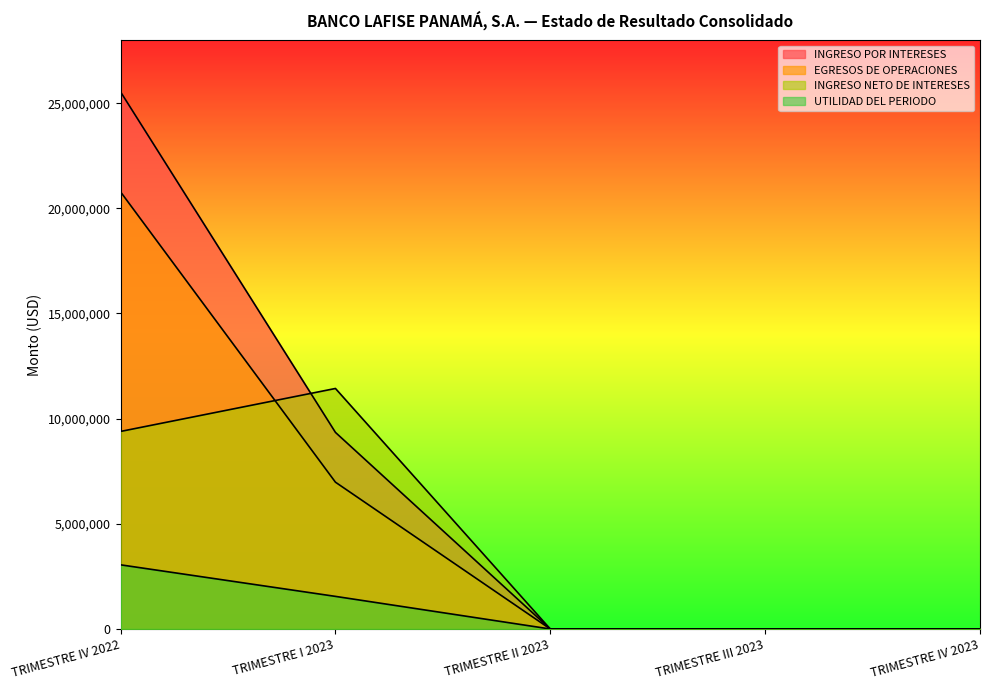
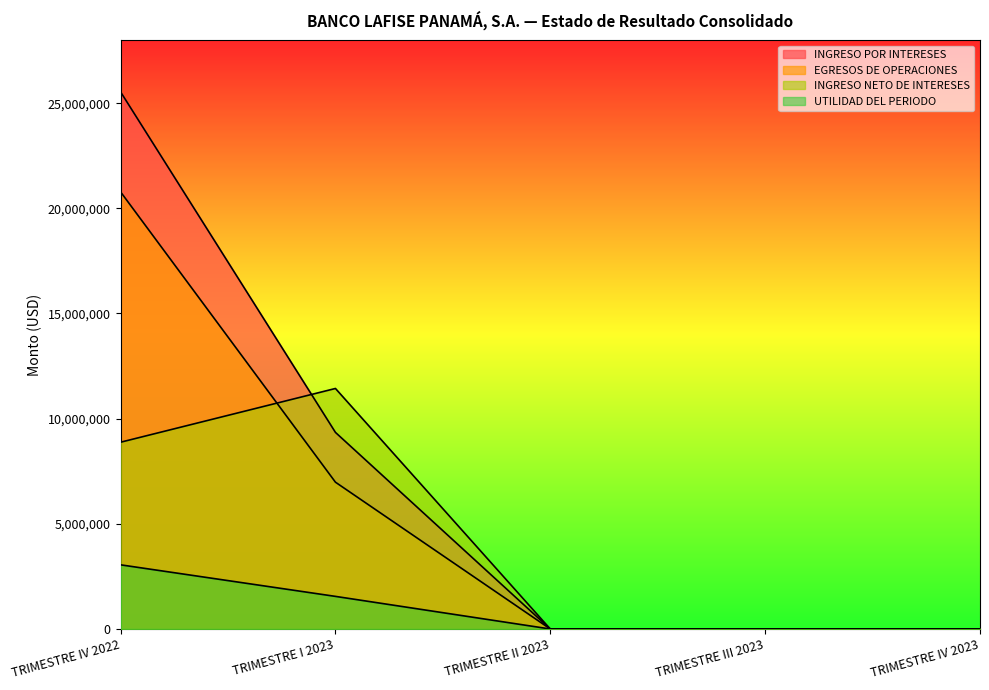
  {
    "INGRESO POR INTERESES": {
      "TRIMESTRE IV 2022": "25,500,000",
      "TRIMESTRE I 2023": "9,300,000"
    },
    "EGRESOS DE OPERACIONES": {
      "TRIMESTRE IV 2022": "20,800,000",
      "TRIMESTRE I 2023": "7,000,000"
    },
    "INGRESO NETO DE INTERESES": {
-     "TRIMESTRE IV 2022": "9,400,000",
+     "TRIMESTRE IV 2022": "8,900,000",
      "TRIMESTRE I 2023": "11,400,000"
    },
    "UTILIDAD DEL PERIODO": {
      "TRIMESTRE IV 2022": "3,100,000",
      "TRIMESTRE I 2023": "1,600,000"
    }
  }
